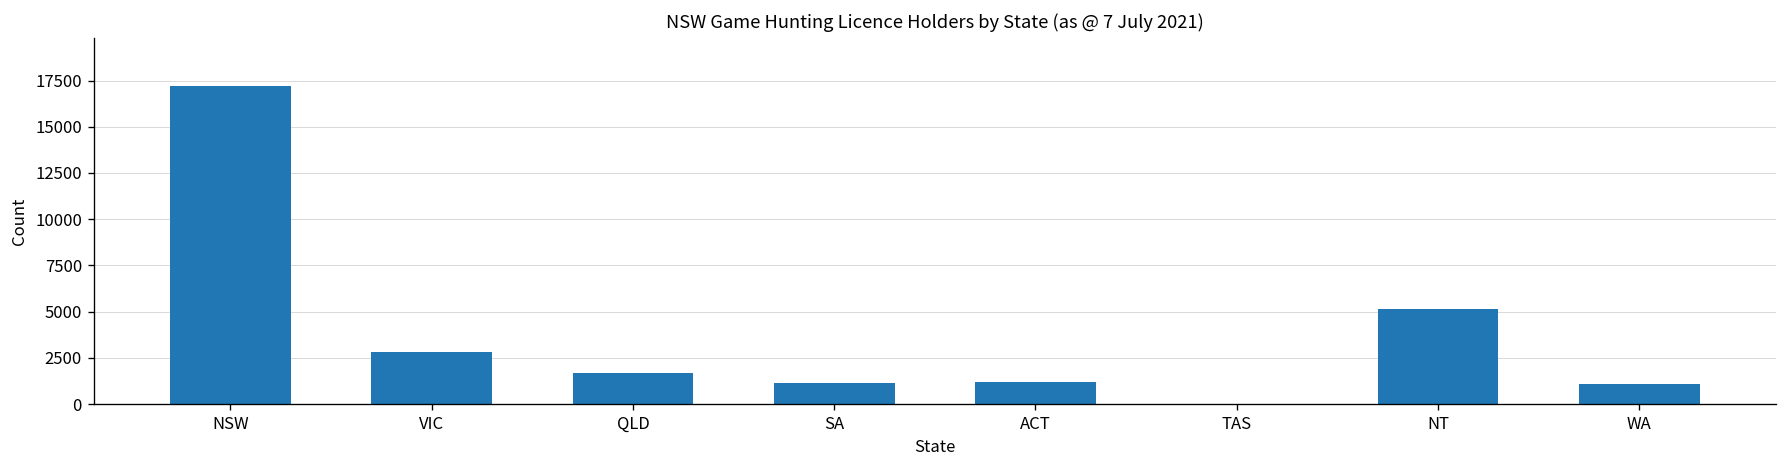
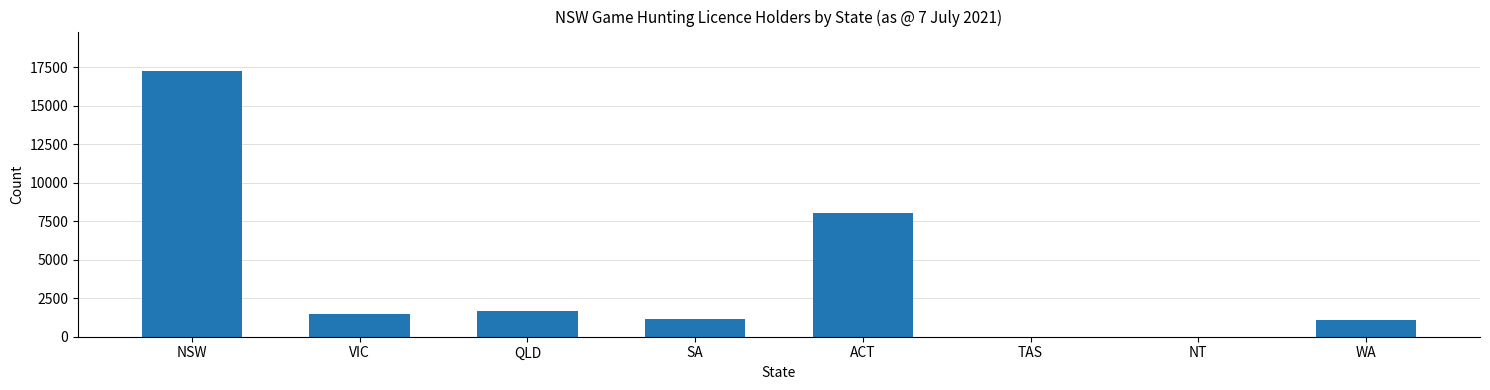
  {
    "NSW": 17200,
-   "VIC": 2800,
+   "VIC": 1500,
    "QLD": 1700,
    "SA": 1200,
-   "ACT": 1200,
-   "NT": 5200,
+   "ACT": 8000,
+   "NT": 0,
    "WA": 1100
  }
